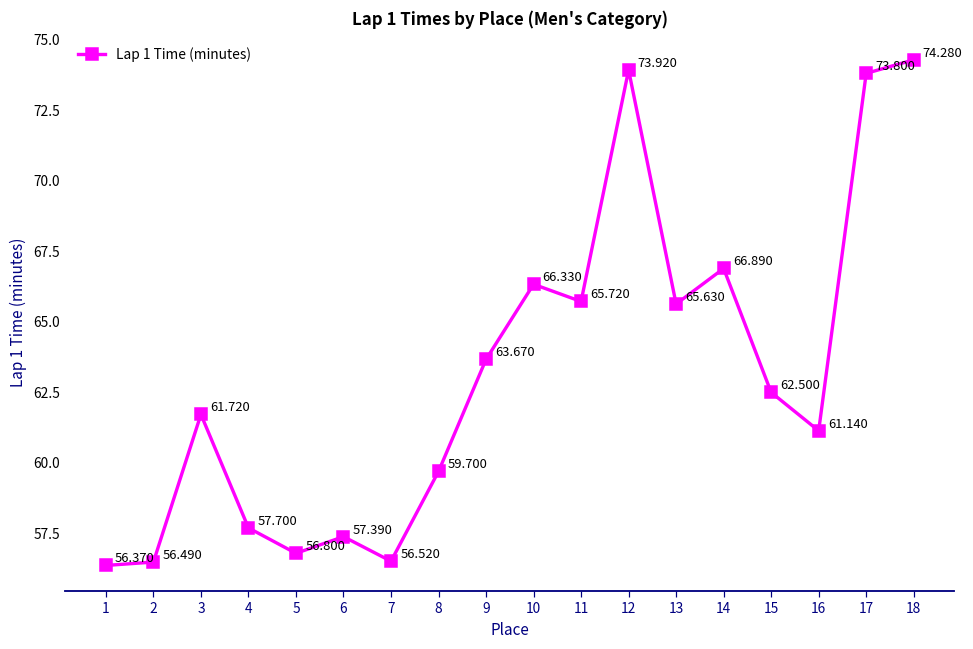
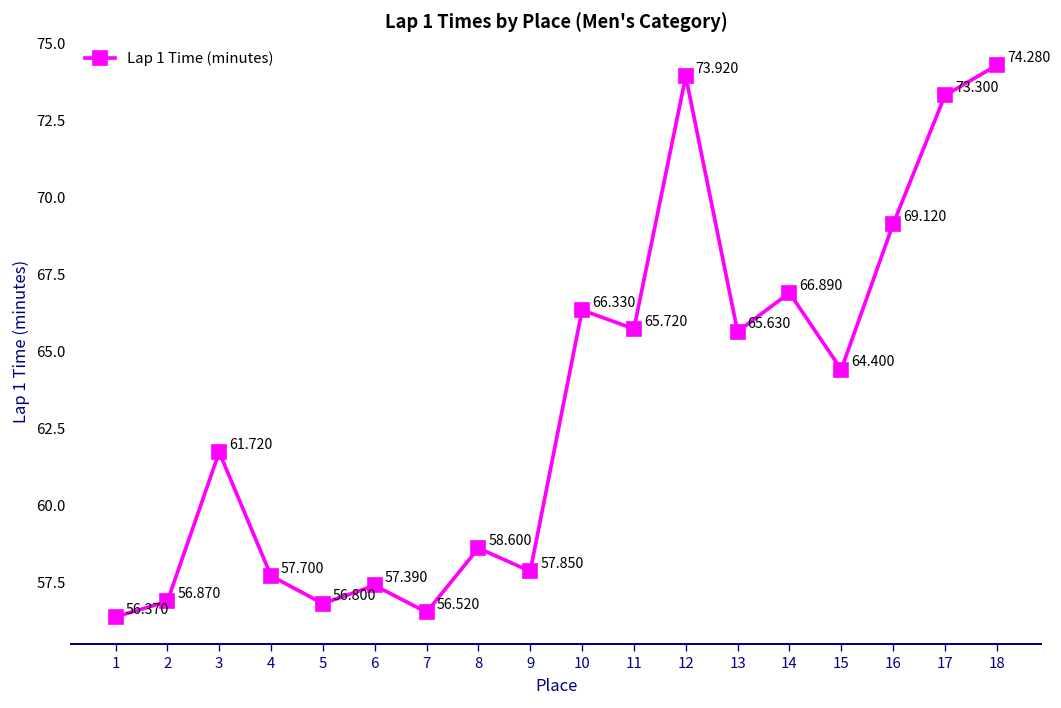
  {
-   "2": 56.490,
+   "2": 56.870,
    "3": 61.720,
    "4": 57.700,
    "5": 56.800,
    "6": 57.390,
    "7": 56.520,
-   "8": 59.700,
-   "9": 63.670,
+   "8": 58.600,
+   "9": 57.850,
    "10": 66.330,
    "11": 65.720,
    "12": 73.920,
    "13": 65.630,
    "14": 66.890,
-   "15": 62.500,
-   "16": 61.140,
-   "17": 73.800,
+   "15": 64.400,
+   "16": 69.120,
+   "17": 73.300,
    "18": 74.280
  }
